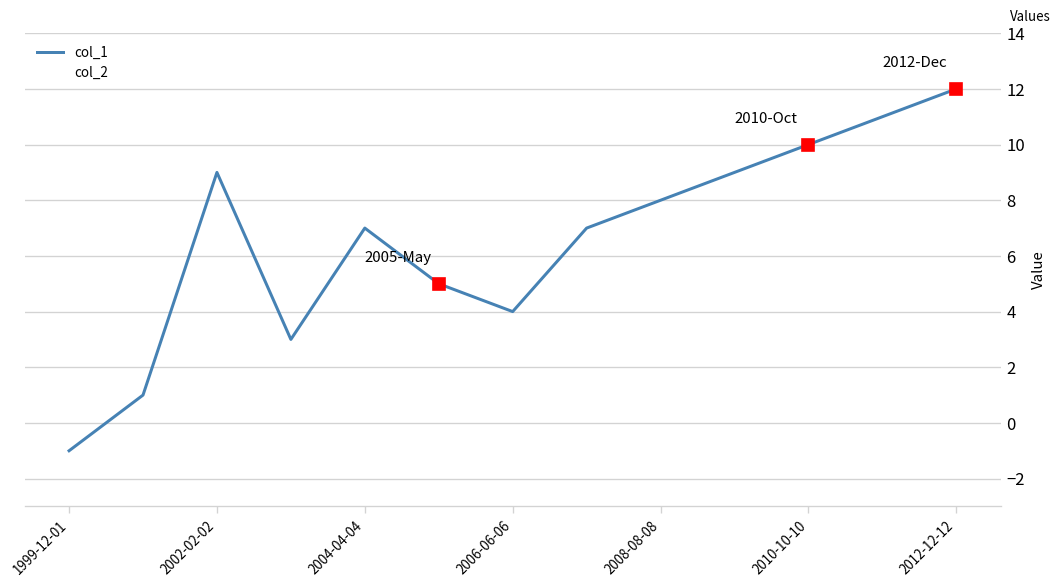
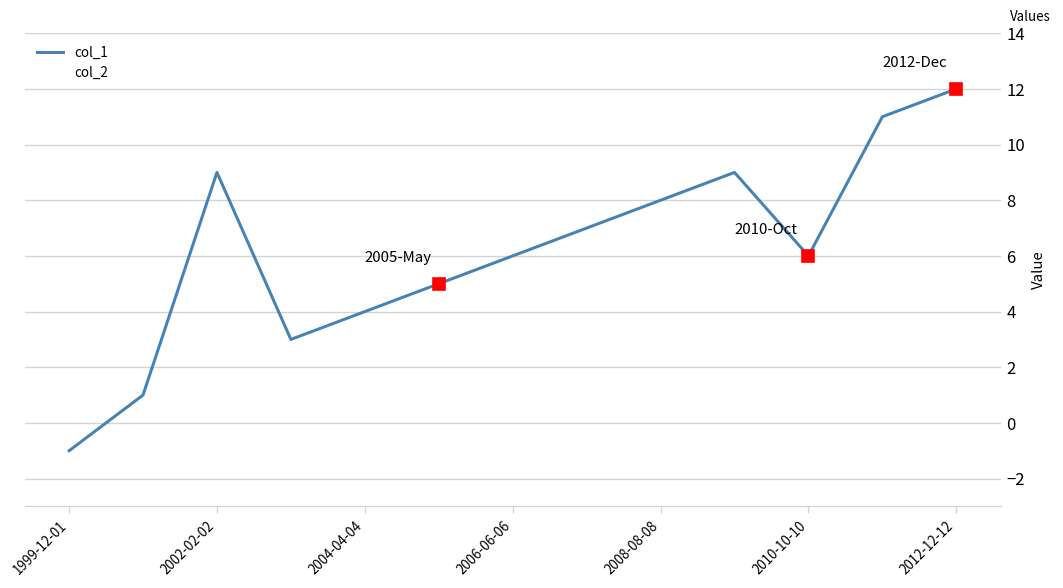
  {
    "col_1": {
      "1999-12-01": -1,
      "2002-02-02": 9,
-     "2004-04-04": 7,
-     "2006-06-06": 4,
+     "2004-04-04": 4,
+     "2006-06-06": 6,
      "2008-08-08": 8,
-     "2010-10-10": 10
+     "2010-10-10": 6
    }
  }
